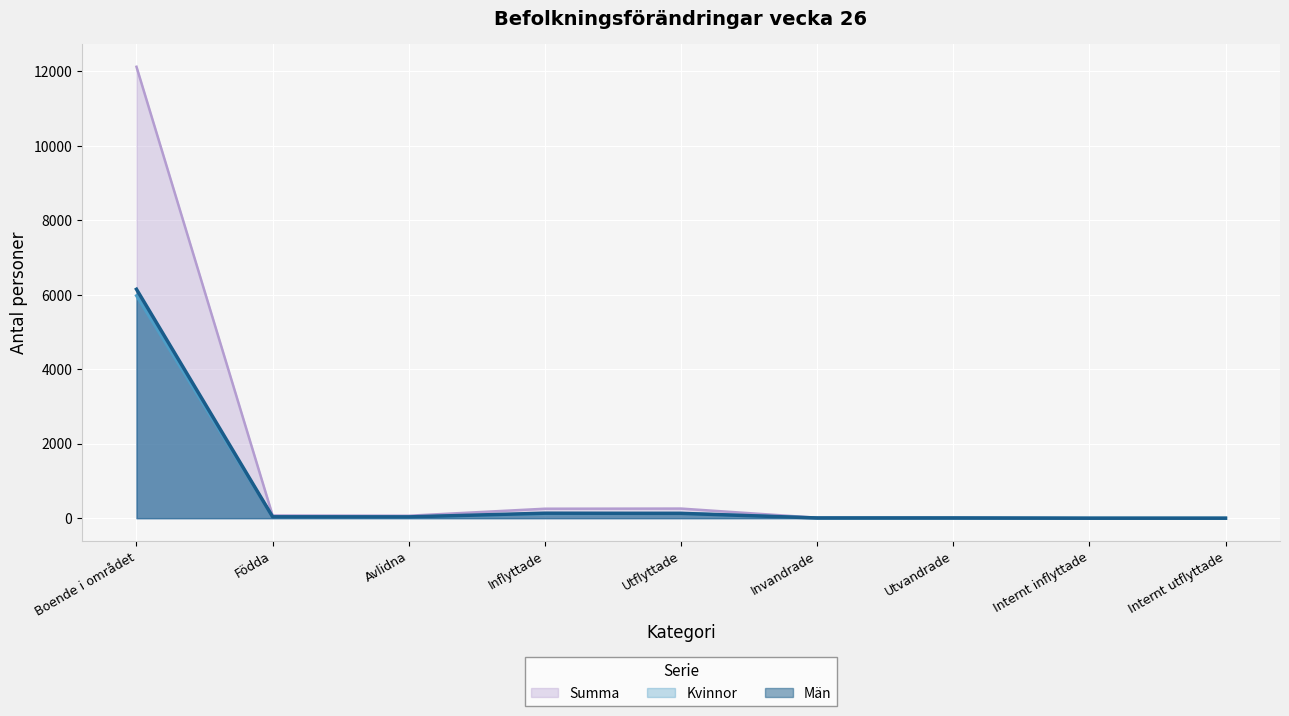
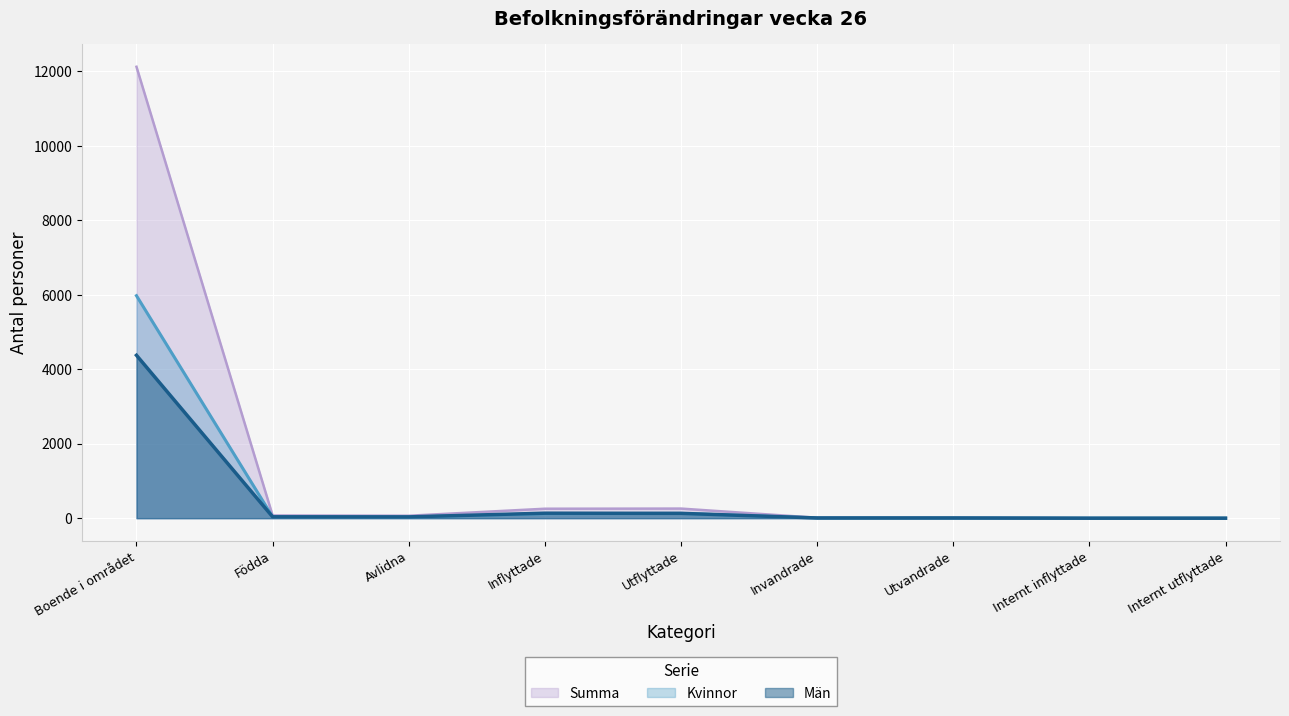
  {
    "Män": {
-     "Boende i området": 6100
+     "Boende i området": 4400
    }
  }
